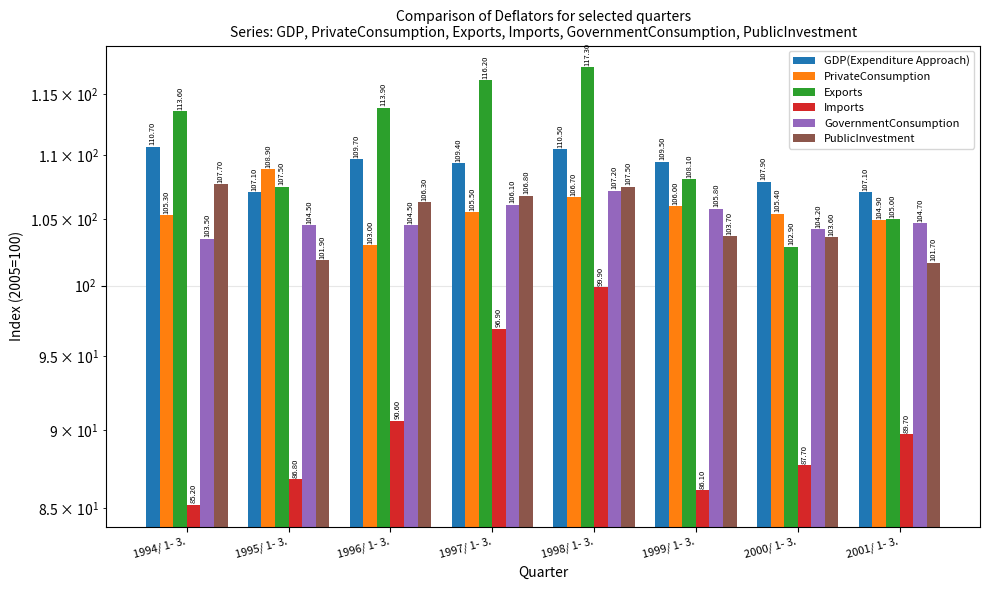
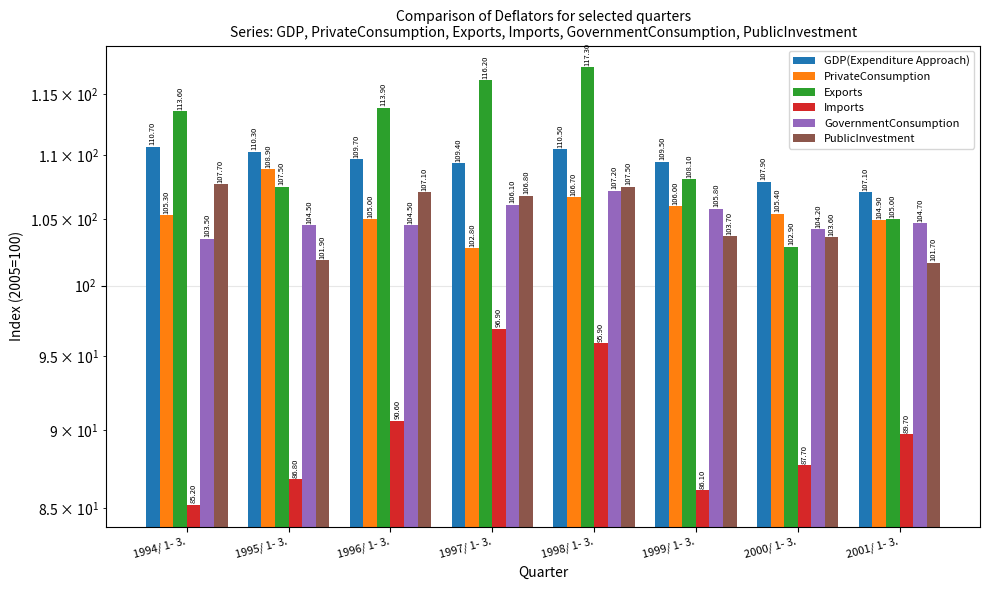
  {
    "GDP(Expenditure Approach)": {
      "1994/ 1- 3.": 110.70,
-     "1995/ 1- 3.": 107.10,
+     "1995/ 1- 3.": 110.30,
      "1996/ 1- 3.": 109.70,
      "1997/ 1- 3.": 109.40,
      "1998/ 1- 3.": 110.50,
      "1999/ 1- 3.": 109.50,
      "2000/ 1- 3.": 107.90,
      "2001/ 1- 3.": 107.10
    },
    "PrivateConsumption": {
      "1994/ 1- 3.": 105.30,
      "1995/ 1- 3.": 108.90,
-     "1996/ 1- 3.": 103.00,
-     "1997/ 1- 3.": 105.50,
+     "1996/ 1- 3.": 105.00,
+     "1997/ 1- 3.": 102.80,
      "1998/ 1- 3.": 106.70,
      "1999/ 1- 3.": 106.00,
      "2000/ 1- 3.": 105.40,
      "2001/ 1- 3.": 104.90
    },
    "Exports": {
      "1994/ 1- 3.": 113.60,
      "1995/ 1- 3.": 107.50,
      "1996/ 1- 3.": 113.90,
      "1997/ 1- 3.": 116.20,
      "1998/ 1- 3.": 117.30,
      "1999/ 1- 3.": 108.10,
      "2000/ 1- 3.": 102.90,
      "2001/ 1- 3.": 105.00
    },
    "Imports": {
      "1994/ 1- 3.": 85.20,
      "1995/ 1- 3.": 86.80,
      "1996/ 1- 3.": 90.60,
      "1997/ 1- 3.": 96.90,
-     "1998/ 1- 3.": 99.90,
+     "1998/ 1- 3.": 95.90,
      "1999/ 1- 3.": 86.10,
      "2000/ 1- 3.": 87.70,
      "2001/ 1- 3.": 89.70
    },
    "GovernmentConsumption": {
      "1994/ 1- 3.": 103.50,
      "1995/ 1- 3.": 104.50,
      "1996/ 1- 3.": 104.50,
      "1997/ 1- 3.": 106.10,
      "1998/ 1- 3.": 107.20,
      "1999/ 1- 3.": 105.80,
      "2000/ 1- 3.": 104.20,
      "2001/ 1- 3.": 104.70
    },
    "PublicInvestment": {
      "1994/ 1- 3.": 107.70,
      "1995/ 1- 3.": 101.90,
-     "1996/ 1- 3.": 106.30,
+     "1996/ 1- 3.": 107.10,
      "1997/ 1- 3.": 106.80,
      "1998/ 1- 3.": 107.50,
      "1999/ 1- 3.": 103.70,
      "2000/ 1- 3.": 103.60,
      "2001/ 1- 3.": 101.70
    }
  }
